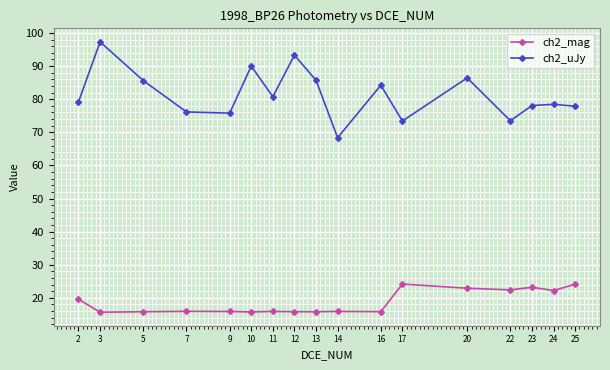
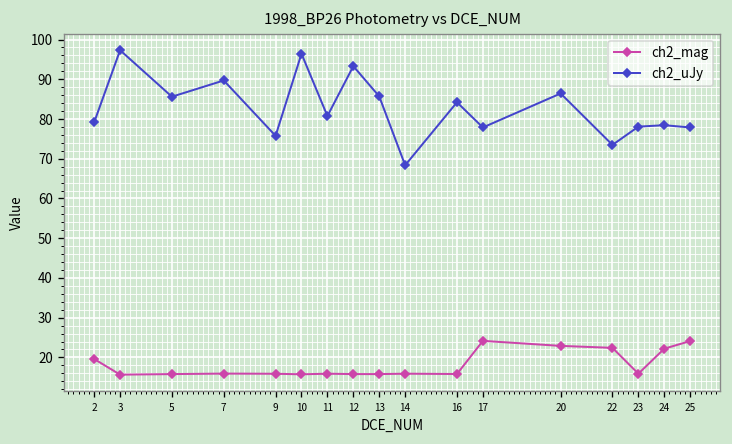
  {
    "ch2_mag": {
      "2": 20,
      "3": 16,
      "5": 16,
      "7": 16,
      "9": 16,
      "10": 16,
      "11": 16,
      "12": 16,
      "13": 16,
      "14": 16,
      "16": 16,
      "17": 24,
      "20": 23,
      "22": 22,
-     "23": 23,
+     "23": 16,
      "24": 22,
      "25": 24
    },
    "ch2_uJy": {
      "2": 79,
      "3": 97,
      "5": 86,
-     "7": 76,
+     "7": 90,
      "9": 76,
-     "10": 90,
+     "10": 96,
      "11": 81,
      "12": 93,
      "13": 86,
      "14": 68,
      "16": 84,
-     "17": 73,
+     "17": 78,
      "20": 86,
      "22": 73,
      "23": 78,
      "24": 78,
      "25": 78
    }
  }
